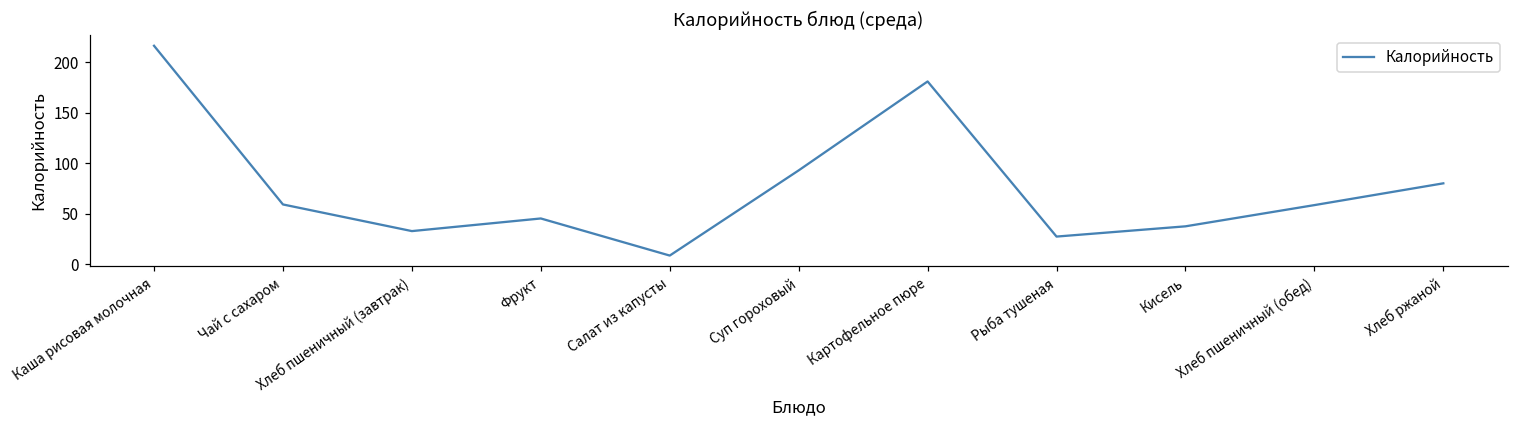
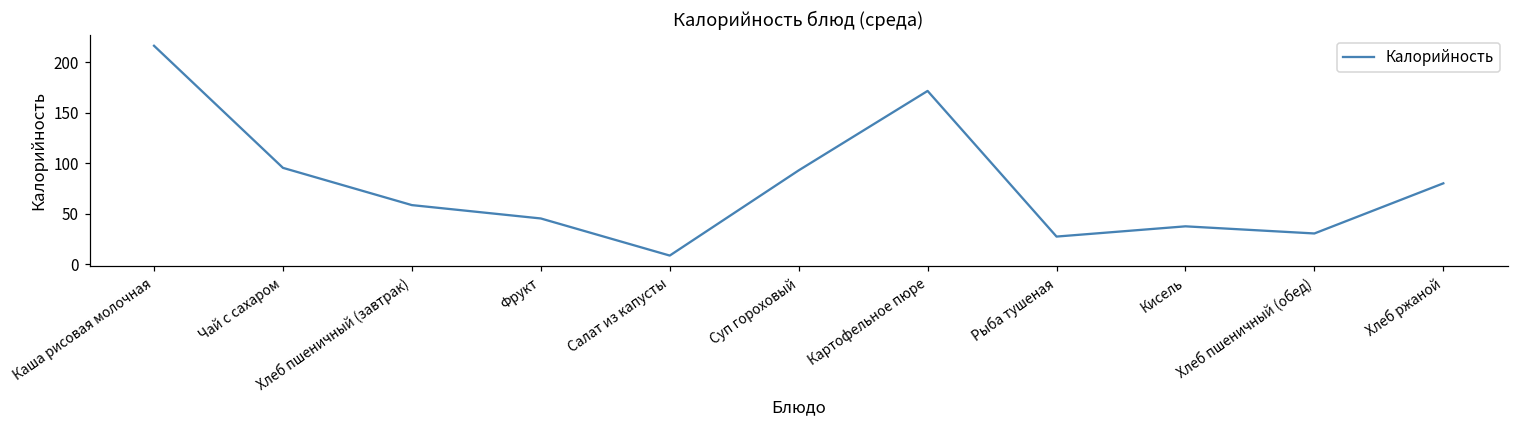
  {
    "Каша рисовая молочная": 220,
-   "Чай с сахаром": 60,
-   "Хлеб пшеничный (завтрак)": 30,
+   "Чай с сахаром": 100,
+   "Хлеб пшеничный (завтрак)": 60,
    "Фрукт": 50,
    "Салат из капусты": 10,
    "Суп гороховый": 90,
-   "Картофельное пюре": 180,
+   "Картофельное пюре": 170,
    "Рыба тушеная": 30,
    "Кисель": 40,
-   "Хлеб пшеничный (обед)": 60,
+   "Хлеб пшеничный (обед)": 30,
    "Хлеб ржаной": 80
  }
